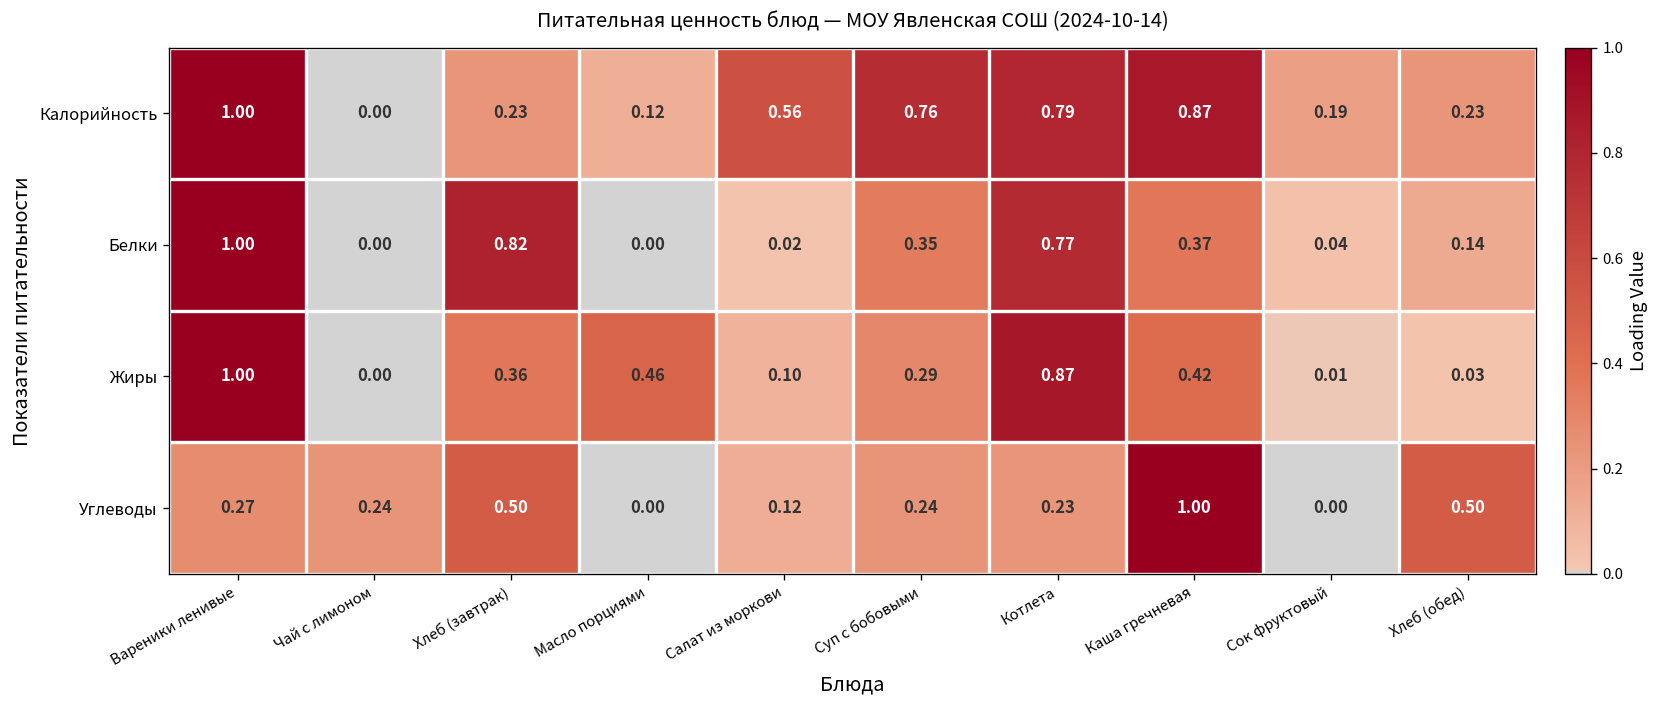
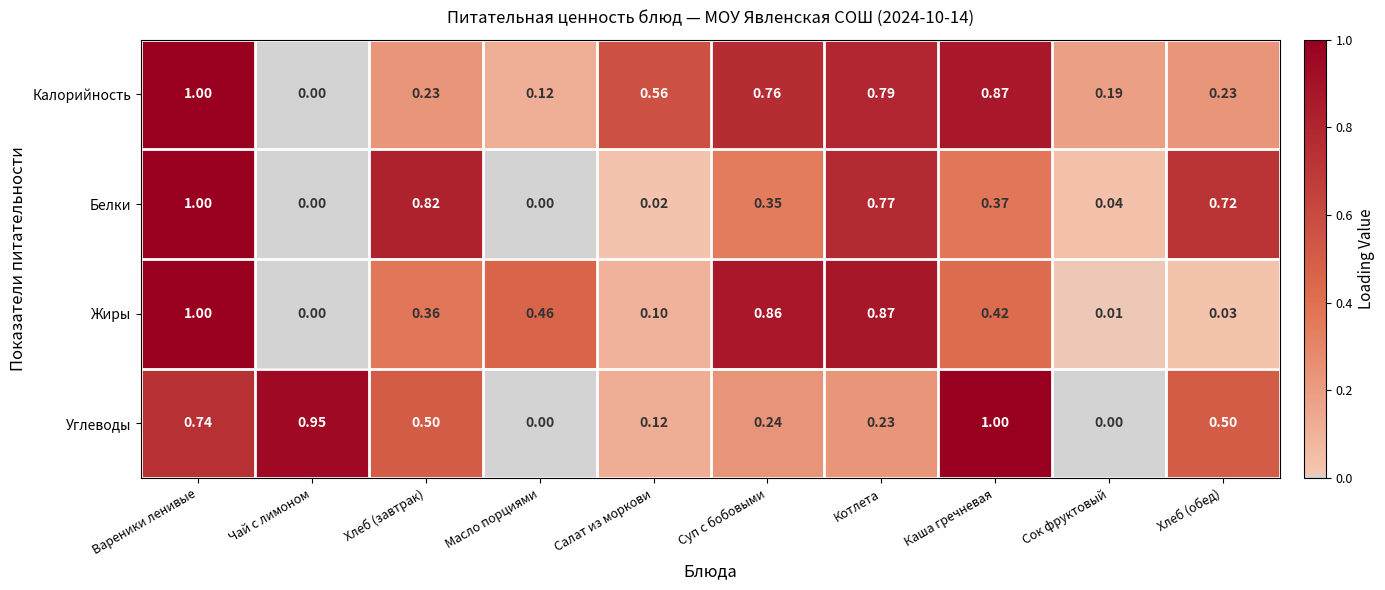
  {
    "Калорийность": {
      "Вареники ленивые": 1.00,
      "Чай с лимоном": 0.00,
      "Хлеб (завтрак)": 0.23,
      "Масло порциями": 0.12,
      "Салат из моркови": 0.56,
      "Суп с бобовыми": 0.76,
      "Котлета": 0.79,
      "Каша гречневая": 0.87,
      "Сок фруктовый": 0.19,
      "Хлеб (обед)": 0.23
    },
    "Белки": {
      "Вареники ленивые": 1.00,
      "Чай с лимоном": 0.00,
      "Хлеб (завтрак)": 0.82,
      "Масло порциями": 0.00,
      "Салат из моркови": 0.02,
      "Суп с бобовыми": 0.35,
      "Котлета": 0.77,
      "Каша гречневая": 0.37,
      "Сок фруктовый": 0.04,
-     "Хлеб (обед)": 0.14
+     "Хлеб (обед)": 0.72
    },
    "Жиры": {
      "Вареники ленивые": 1.00,
      "Чай с лимоном": 0.00,
      "Хлеб (завтрак)": 0.36,
      "Масло порциями": 0.46,
      "Салат из моркови": 0.10,
-     "Суп с бобовыми": 0.29,
+     "Суп с бобовыми": 0.86,
      "Котлета": 0.87,
      "Каша гречневая": 0.42,
      "Сок фруктовый": 0.01,
      "Хлеб (обед)": 0.03
    },
    "Углеводы": {
-     "Вареники ленивые": 0.27,
-     "Чай с лимоном": 0.24,
+     "Вареники ленивые": 0.74,
+     "Чай с лимоном": 0.95,
      "Хлеб (завтрак)": 0.50,
      "Масло порциями": 0.00,
      "Салат из моркови": 0.12,
      "Суп с бобовыми": 0.24,
      "Котлета": 0.23,
      "Каша гречневая": 1.00,
      "Сок фруктовый": 0.00,
      "Хлеб (обед)": 0.50
    }
  }
